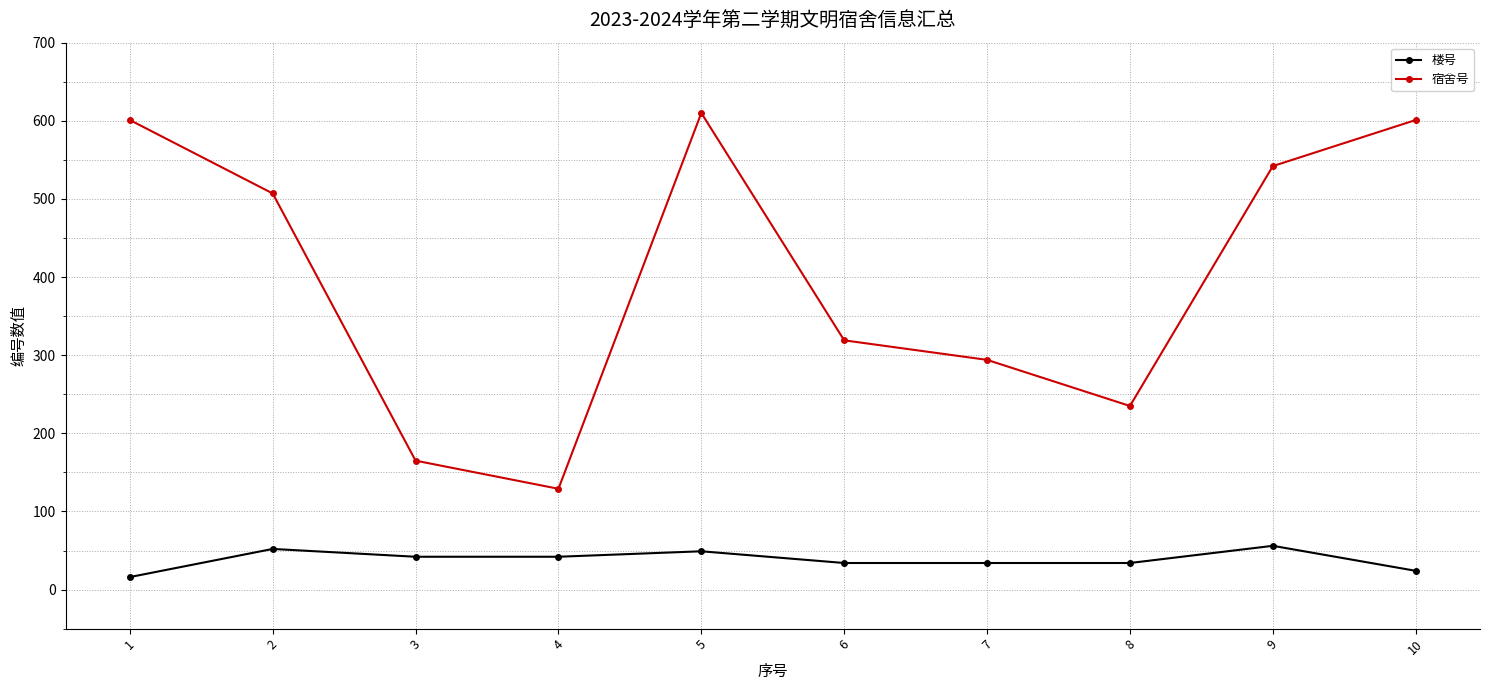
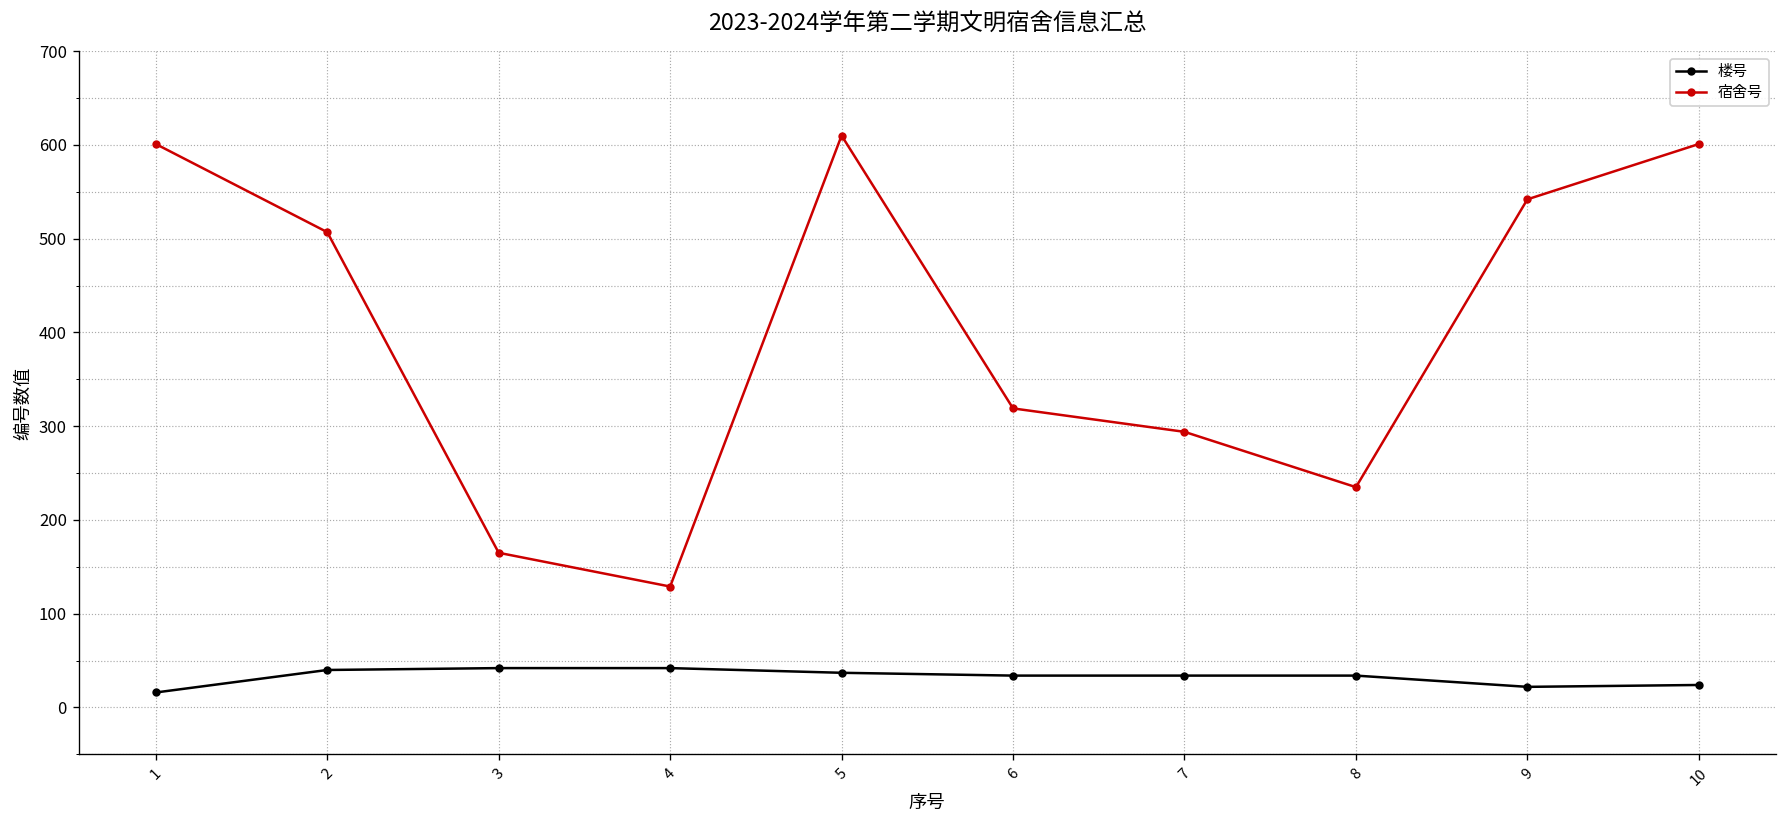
  {
    "楼号": {
      "1": 20,
-     "2": 50,
+     "2": 40,
      "3": 40,
      "4": 40,
-     "5": 50,
+     "5": 40,
      "6": 30,
      "7": 30,
      "8": 30,
-     "9": 60,
+     "9": 20,
      "10": 20
    },
    "宿舍号": {
      "1": 600,
      "2": 510,
      "3": 170,
      "4": 130,
      "5": 610,
      "6": 320,
      "7": 290,
      "8": 240,
      "9": 540,
      "10": 600
    }
  }
